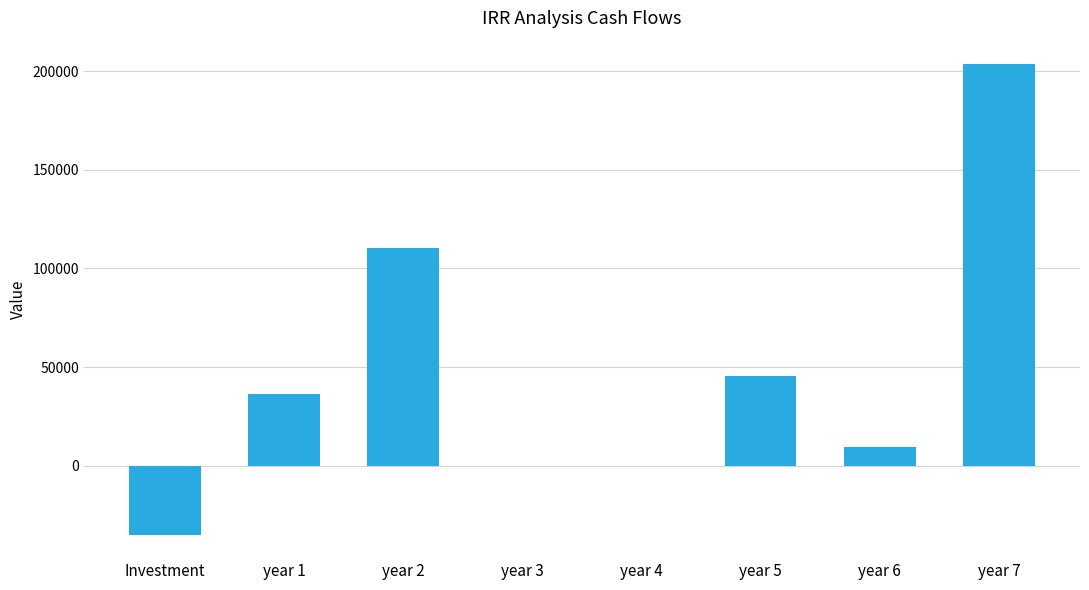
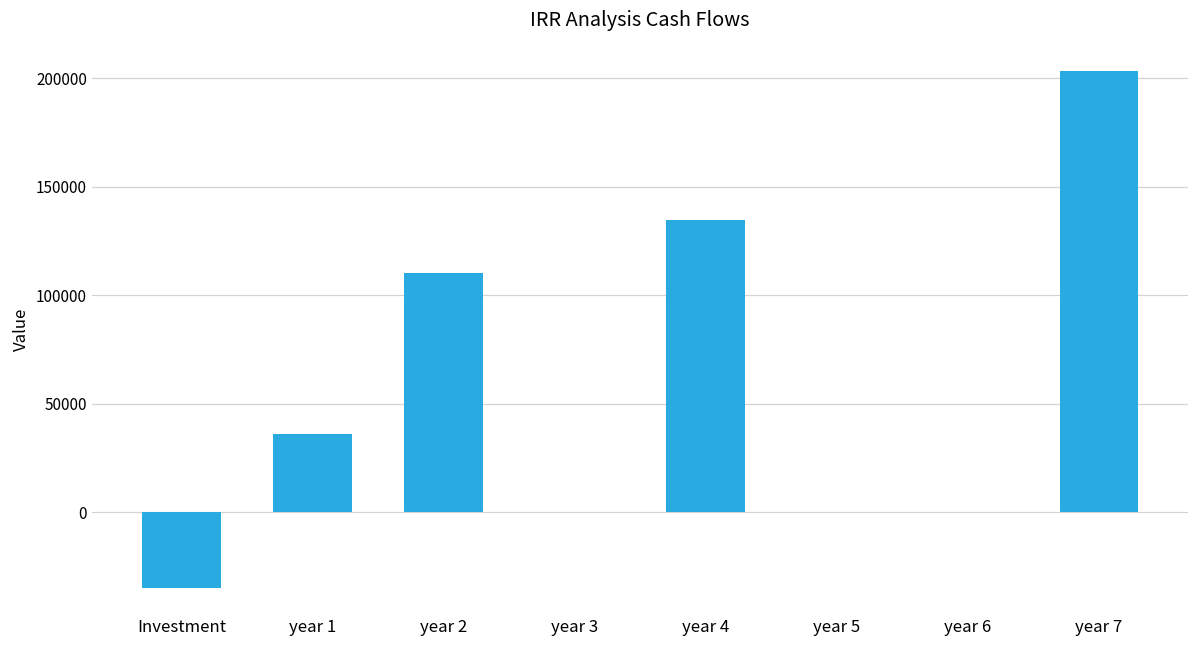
  {
    "Investment": -35000,
    "year 1": 36000,
    "year 2": 110000,
    "year 3": 0,
-   "year 4": 0,
-   "year 5": 46000,
-   "year 6": 10000,
+   "year 4": 135000,
+   "year 5": 0,
+   "year 6": 0,
    "year 7": 204000
  }
